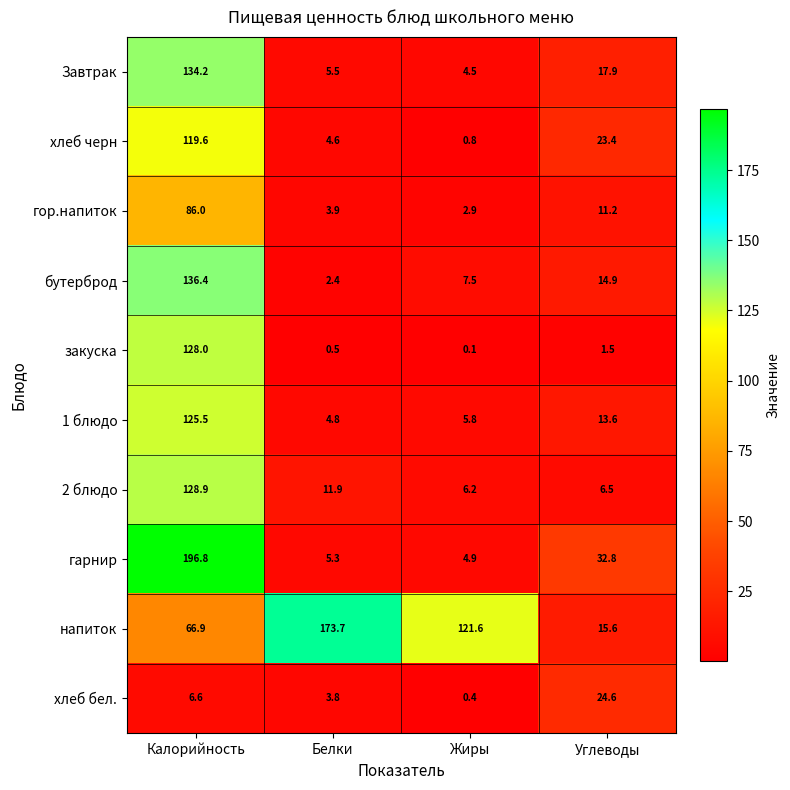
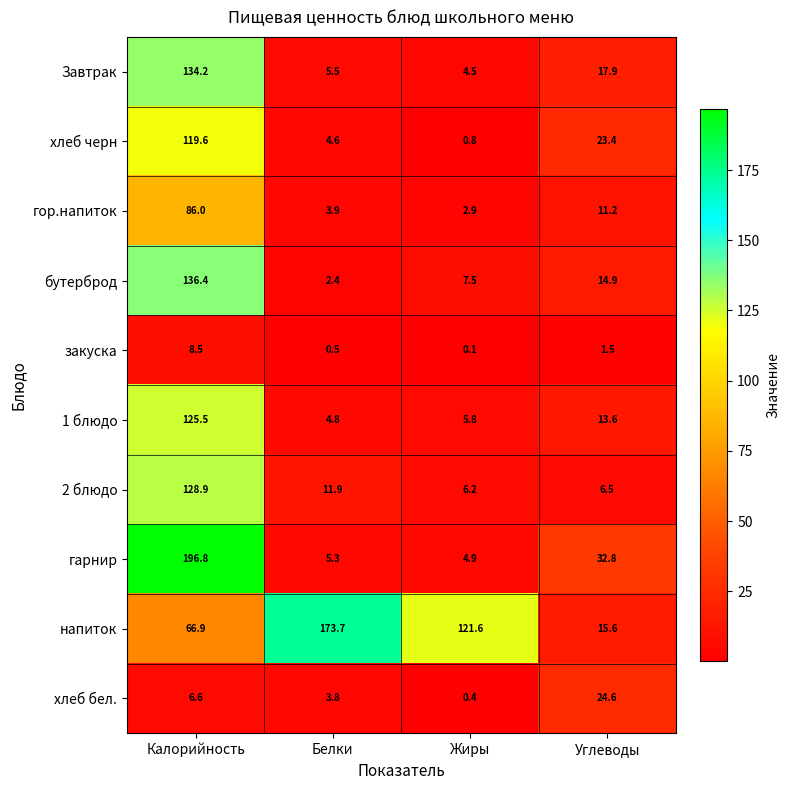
  {
    "Завтрак": {
      "Калорийность": 134.2,
      "Белки": 5.5,
      "Жиры": 4.5,
      "Углеводы": 17.9
    },
    "хлеб черн": {
      "Калорийность": 119.6,
      "Белки": 4.6,
      "Жиры": 0.8,
      "Углеводы": 23.4
    },
    "гор.напиток": {
      "Калорийность": 86.0,
      "Белки": 3.9,
      "Жиры": 2.9,
      "Углеводы": 11.2
    },
    "бутерброд": {
      "Калорийность": 136.4,
      "Белки": 2.4,
      "Жиры": 7.5,
      "Углеводы": 14.9
    },
    "закуска": {
-     "Калорийность": 128.0,
+     "Калорийность": 8.5,
      "Белки": 0.5,
      "Жиры": 0.1,
      "Углеводы": 1.5
    },
    "1 блюдо": {
      "Калорийность": 125.5,
      "Белки": 4.8,
      "Жиры": 5.8,
      "Углеводы": 13.6
    },
    "2 блюдо": {
      "Калорийность": 128.9,
      "Белки": 11.9,
      "Жиры": 6.2,
      "Углеводы": 6.5
    },
    "гарнир": {
      "Калорийность": 196.8,
      "Белки": 5.3,
      "Жиры": 4.9,
      "Углеводы": 32.8
    },
    "напиток": {
      "Калорийность": 66.9,
      "Белки": 173.7,
      "Жиры": 121.6,
      "Углеводы": 15.6
    },
    "хлеб бел.": {
      "Калорийность": 6.6,
      "Белки": 3.8,
      "Жиры": 0.4,
      "Углеводы": 24.6
    }
  }
